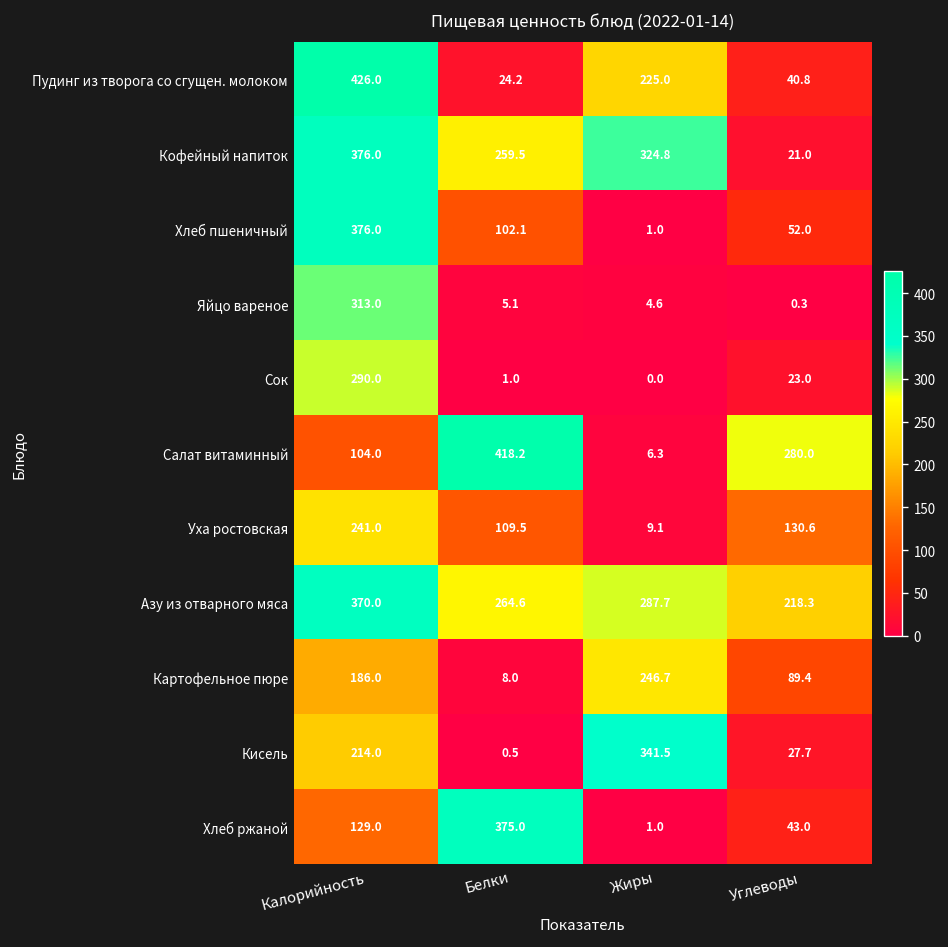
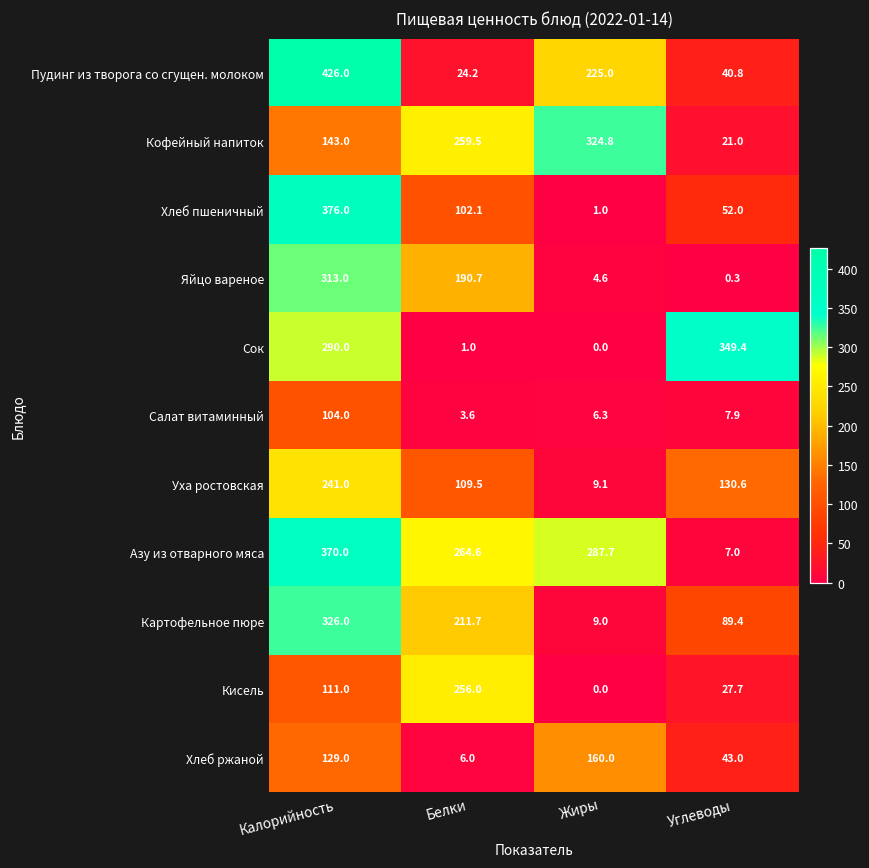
  {
    "Пудинг из творога со сгущен. молоком": {
      "Калорийность": 426.0,
      "Белки": 24.2,
      "Жиры": 225.0,
      "Углеводы": 40.8
    },
    "Кофейный напиток": {
-     "Калорийность": 376.0,
+     "Калорийность": 143.0,
      "Белки": 259.5,
      "Жиры": 324.8,
      "Углеводы": 21.0
    },
    "Хлеб пшеничный": {
      "Калорийность": 376.0,
      "Белки": 102.1,
      "Жиры": 1.0,
      "Углеводы": 52.0
    },
    "Яйцо вареное": {
      "Калорийность": 313.0,
-     "Белки": 5.1,
+     "Белки": 190.7,
      "Жиры": 4.6,
      "Углеводы": 0.3
    },
    "Сок": {
      "Калорийность": 290.0,
      "Белки": 1.0,
      "Жиры": 0.0,
-     "Углеводы": 23.0
+     "Углеводы": 349.4
    },
    "Салат витаминный": {
      "Калорийность": 104.0,
-     "Белки": 418.2,
+     "Белки": 3.6,
      "Жиры": 6.3,
-     "Углеводы": 280.0
+     "Углеводы": 7.9
    },
    "Уха ростовская": {
      "Калорийность": 241.0,
      "Белки": 109.5,
      "Жиры": 9.1,
      "Углеводы": 130.6
    },
    "Азу из отварного мяса": {
      "Калорийность": 370.0,
      "Белки": 264.6,
      "Жиры": 287.7,
-     "Углеводы": 218.3
+     "Углеводы": 7.0
    },
    "Картофельное пюре": {
-     "Калорийность": 186.0,
-     "Белки": 8.0,
-     "Жиры": 246.7,
+     "Калорийность": 326.0,
+     "Белки": 211.7,
+     "Жиры": 9.0,
      "Углеводы": 89.4
    },
    "Кисель": {
-     "Калорийность": 214.0,
-     "Белки": 0.5,
-     "Жиры": 341.5,
+     "Калорийность": 111.0,
+     "Белки": 256.0,
+     "Жиры": 0.0,
      "Углеводы": 27.7
    },
    "Хлеб ржаной": {
      "Калорийность": 129.0,
-     "Белки": 375.0,
-     "Жиры": 1.0,
+     "Белки": 6.0,
+     "Жиры": 160.0,
      "Углеводы": 43.0
    }
  }
